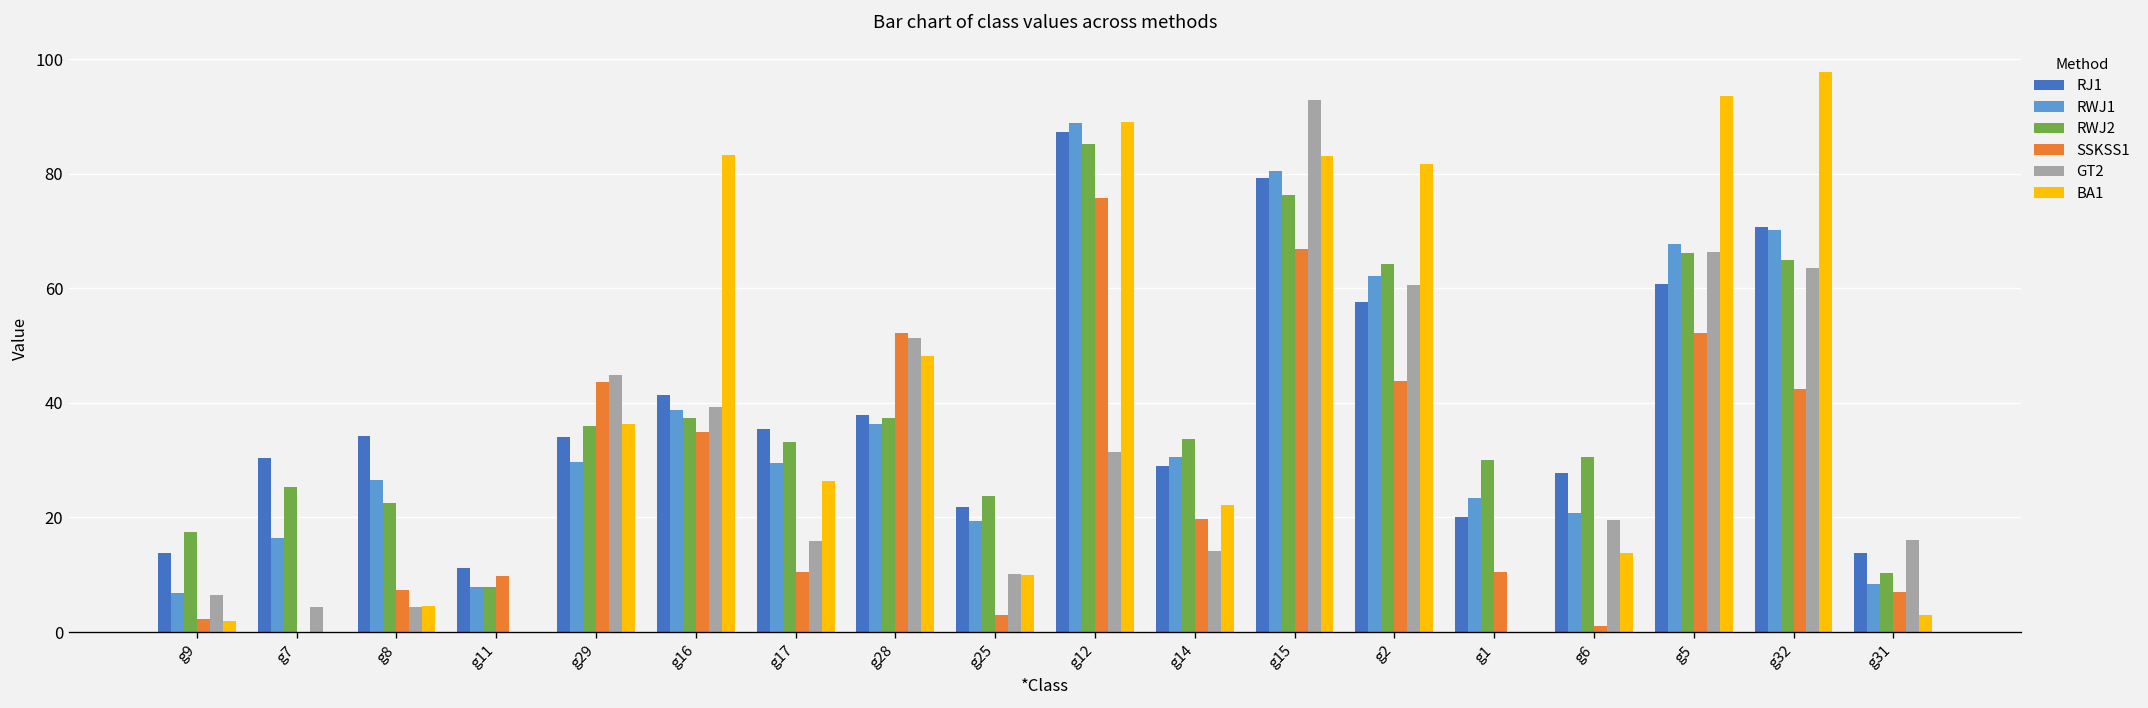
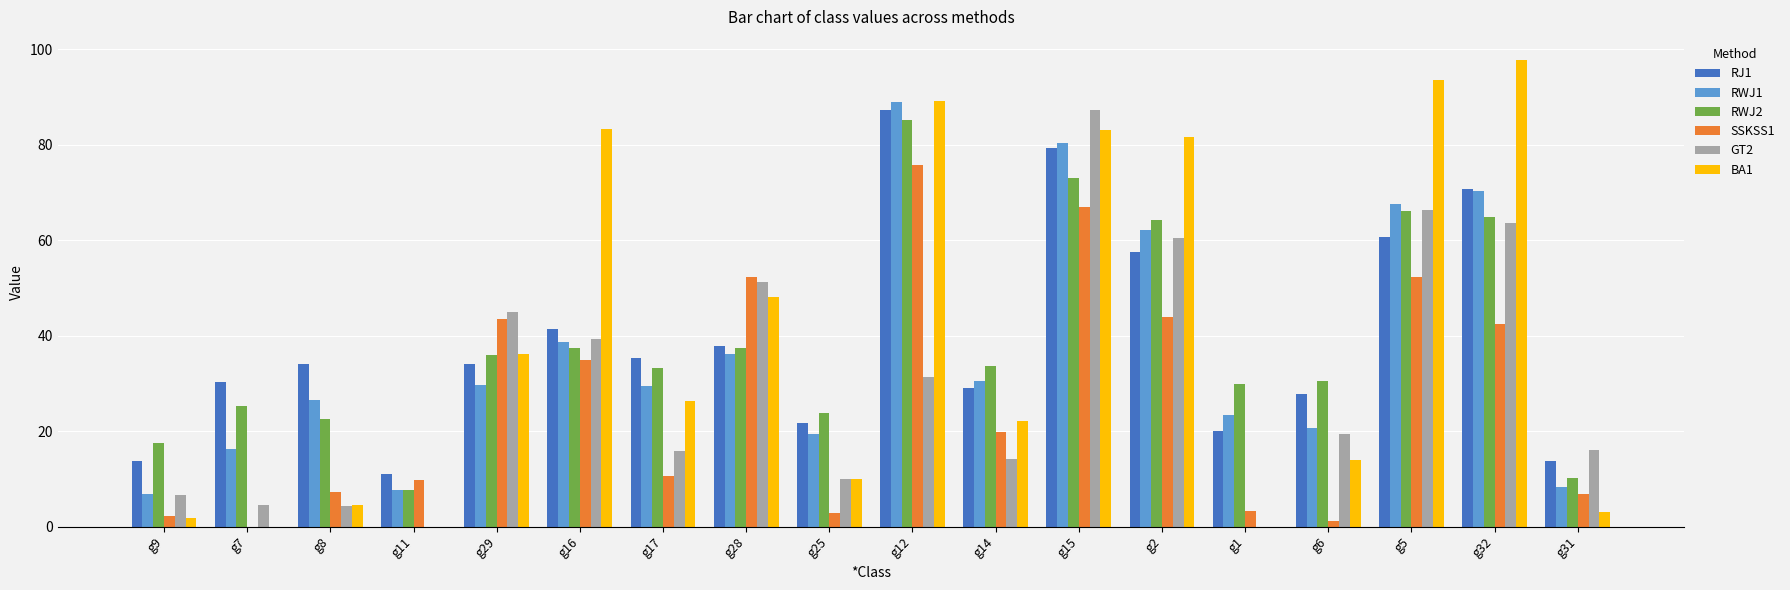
  {
    "RWJ2": {
      "g9": 17,
      "g7": 25,
      "g8": 22,
      "g11": 8,
      "g29": 36,
      "g16": 37,
      "g17": 33,
      "g28": 37,
      "g25": 24,
      "g12": 85,
      "g14": 34,
-     "g15": 76,
+     "g15": 73,
      "g2": 64,
      "g1": 30,
      "g6": 31,
      "g5": 66,
      "g32": 65,
      "g31": 10
    },
    "SSKSS1": {
      "g9": 2,
      "g7": 0,
      "g8": 7,
      "g11": 10,
      "g29": 44,
      "g16": 35,
      "g17": 11,
      "g28": 52,
      "g25": 3,
      "g12": 76,
      "g14": 20,
      "g15": 67,
      "g2": 44,
-     "g1": 11,
+     "g1": 3,
      "g6": 1,
      "g5": 52,
      "g32": 42,
      "g31": 7
    },
    "GT2": {
      "g9": 7,
      "g7": 4,
      "g8": 4,
      "g11": 0,
      "g29": 45,
      "g16": 39,
      "g17": 16,
      "g28": 51,
      "g25": 10,
      "g12": 31,
      "g14": 14,
-     "g15": 93,
+     "g15": 87,
      "g2": 61,
      "g1": 0,
      "g6": 19,
      "g5": 66,
      "g32": 64,
      "g31": 16
    },
    "BA1": {
      "g9": 2,
      "g7": 0,
      "g8": 4,
      "g11": 0,
      "g29": 36,
      "g16": 83,
      "g17": 26,
      "g28": 48,
      "g25": 10,
      "g12": 89,
      "g14": 22,
      "g15": 83,
      "g2": 82,
      "g1": 0,
      "g6": 14,
      "g5": 94,
      "g32": 98,
      "g31": 3
    }
  }
